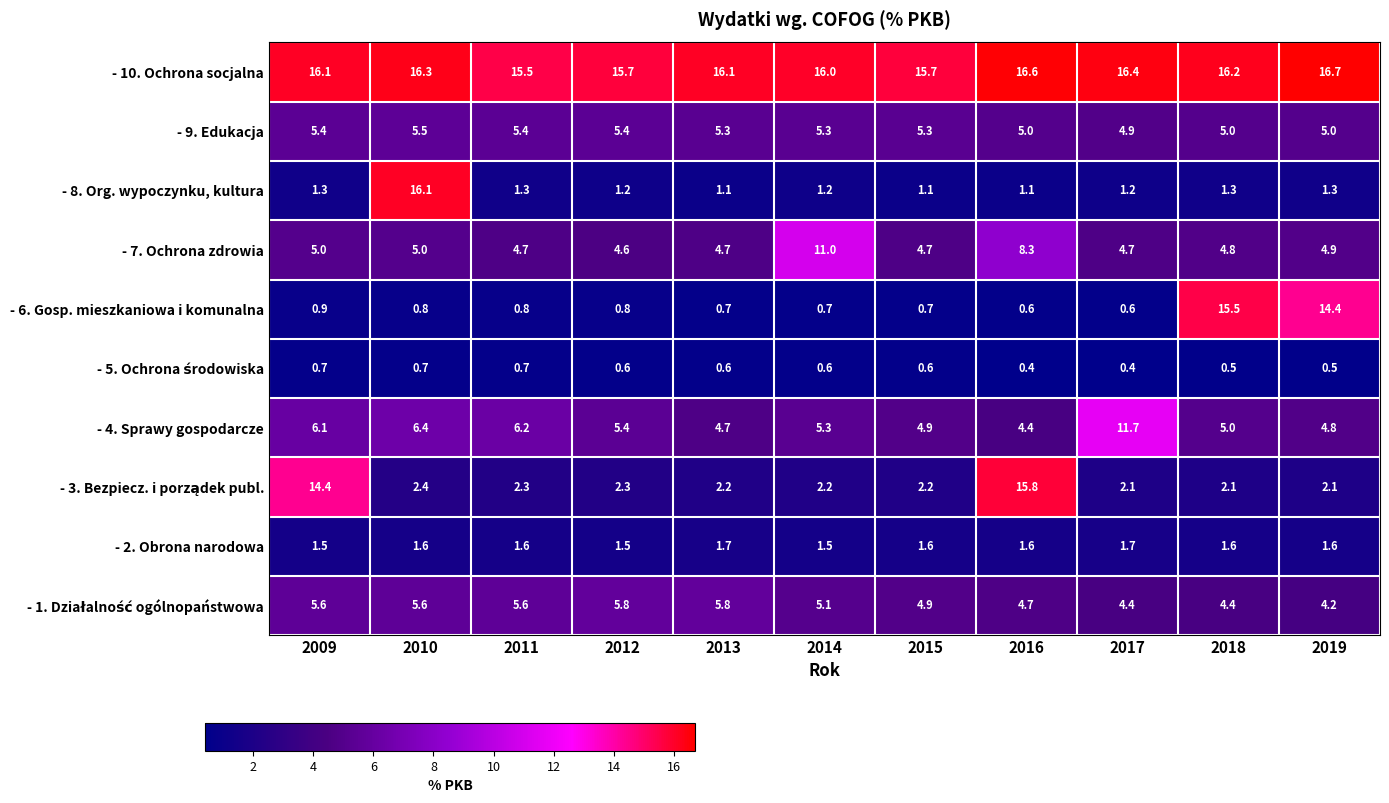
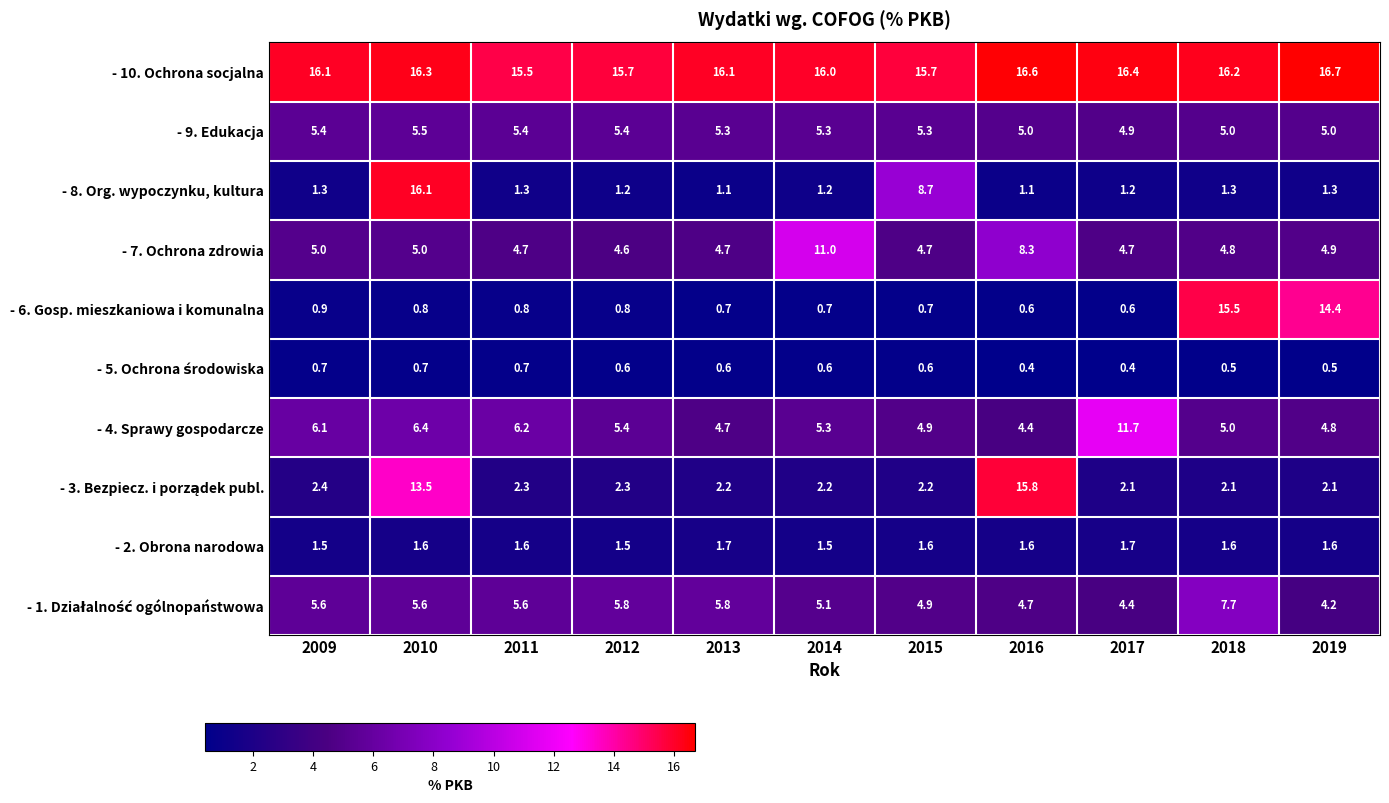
  {
    "- 10. Ochrona socjalna": {
      "2009": 16.1,
      "2010": 16.3,
      "2011": 15.5,
      "2012": 15.7,
      "2013": 16.1,
      "2014": 16.0,
      "2015": 15.7,
      "2016": 16.6,
      "2017": 16.4,
      "2018": 16.2,
      "2019": 16.7
    },
    "- 9. Edukacja": {
      "2009": 5.4,
      "2010": 5.5,
      "2011": 5.4,
      "2012": 5.4,
      "2013": 5.3,
      "2014": 5.3,
      "2015": 5.3,
      "2016": 5.0,
      "2017": 4.9,
      "2018": 5.0,
      "2019": 5.0
    },
    "- 8. Org. wypoczynku, kultura": {
      "2009": 1.3,
      "2010": 16.1,
      "2011": 1.3,
      "2012": 1.2,
      "2013": 1.1,
      "2014": 1.2,
-     "2015": 1.1,
+     "2015": 8.7,
      "2016": 1.1,
      "2017": 1.2,
      "2018": 1.3,
      "2019": 1.3
    },
    "- 7. Ochrona zdrowia": {
      "2009": 5.0,
      "2010": 5.0,
      "2011": 4.7,
      "2012": 4.6,
      "2013": 4.7,
      "2014": 11.0,
      "2015": 4.7,
      "2016": 8.3,
      "2017": 4.7,
      "2018": 4.8,
      "2019": 4.9
    },
    "- 6. Gosp. mieszkaniowa i komunalna": {
      "2009": 0.9,
      "2010": 0.8,
      "2011": 0.8,
      "2012": 0.8,
      "2013": 0.7,
      "2014": 0.7,
      "2015": 0.7,
      "2016": 0.6,
      "2017": 0.6,
      "2018": 15.5,
      "2019": 14.4
    },
    "- 5. Ochrona środowiska": {
      "2009": 0.7,
      "2010": 0.7,
      "2011": 0.7,
      "2012": 0.6,
      "2013": 0.6,
      "2014": 0.6,
      "2015": 0.6,
      "2016": 0.4,
      "2017": 0.4,
      "2018": 0.5,
      "2019": 0.5
    },
    "- 4. Sprawy gospodarcze": {
      "2009": 6.1,
      "2010": 6.4,
      "2011": 6.2,
      "2012": 5.4,
      "2013": 4.7,
      "2014": 5.3,
      "2015": 4.9,
      "2016": 4.4,
      "2017": 11.7,
      "2018": 5.0,
      "2019": 4.8
    },
    "- 3. Bezpiecz. i porządek publ.": {
-     "2009": 14.4,
-     "2010": 2.4,
+     "2009": 2.4,
+     "2010": 13.5,
      "2011": 2.3,
      "2012": 2.3,
      "2013": 2.2,
      "2014": 2.2,
      "2015": 2.2,
      "2016": 15.8,
      "2017": 2.1,
      "2018": 2.1,
      "2019": 2.1
    },
    "- 2. Obrona narodowa": {
      "2009": 1.5,
      "2010": 1.6,
      "2011": 1.6,
      "2012": 1.5,
      "2013": 1.7,
      "2014": 1.5,
      "2015": 1.6,
      "2016": 1.6,
      "2017": 1.7,
      "2018": 1.6,
      "2019": 1.6
    },
    "- 1. Działalność ogólnopaństwowa": {
      "2009": 5.6,
      "2010": 5.6,
      "2011": 5.6,
      "2012": 5.8,
      "2013": 5.8,
      "2014": 5.1,
      "2015": 4.9,
      "2016": 4.7,
      "2017": 4.4,
-     "2018": 4.4,
+     "2018": 7.7,
      "2019": 4.2
    }
  }
